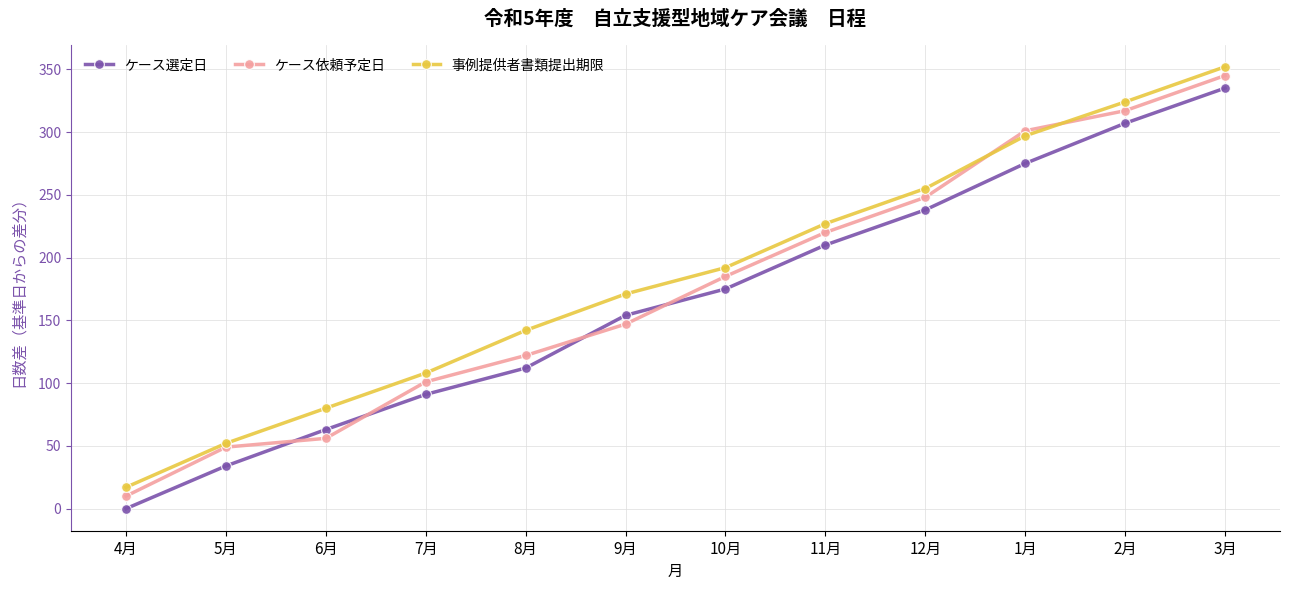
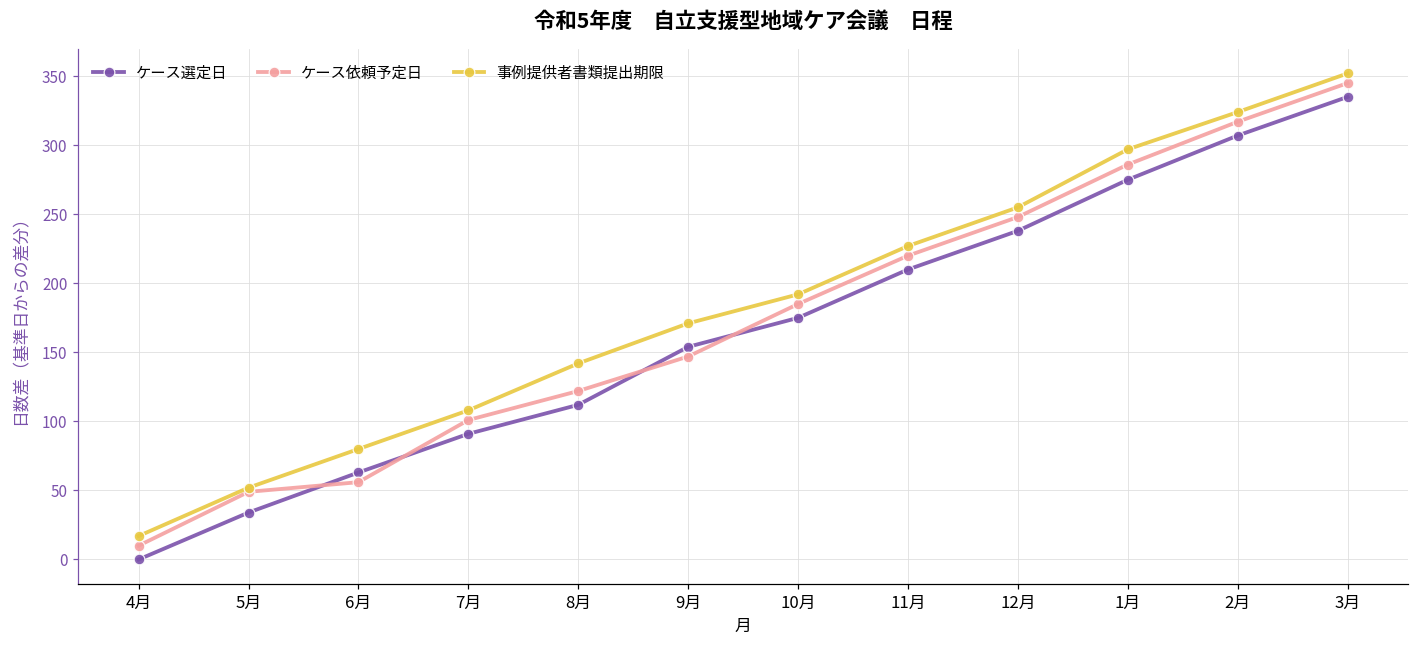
  {
    "ケース選定日": {
      "4月": 0,
      "5月": 34,
      "6月": 63,
      "7月": 91,
      "8月": 112,
      "9月": 154,
      "10月": 175,
      "11月": 210,
      "12月": 238,
      "1月": 275,
      "2月": 307,
      "3月": 335
    },
    "ケース依頼予定日": {
      "4月": 10,
      "5月": 49,
      "6月": 56,
      "7月": 101,
      "8月": 122,
      "9月": 147,
      "10月": 185,
      "11月": 220,
      "12月": 248,
-     "1月": 301,
+     "1月": 286,
      "2月": 317,
      "3月": 345
    },
    "事例提供者書類提出期限": {
      "4月": 17,
      "5月": 52,
      "6月": 80,
      "7月": 108,
      "8月": 142,
      "9月": 171,
      "10月": 192,
      "11月": 227,
      "12月": 255,
      "1月": 297,
      "2月": 324,
      "3月": 352
    }
  }
